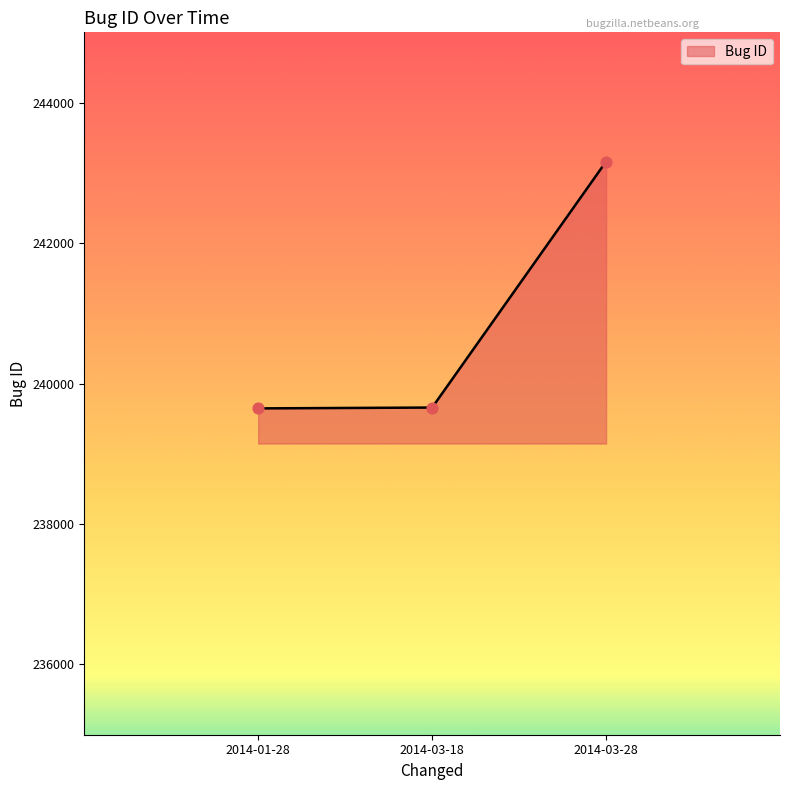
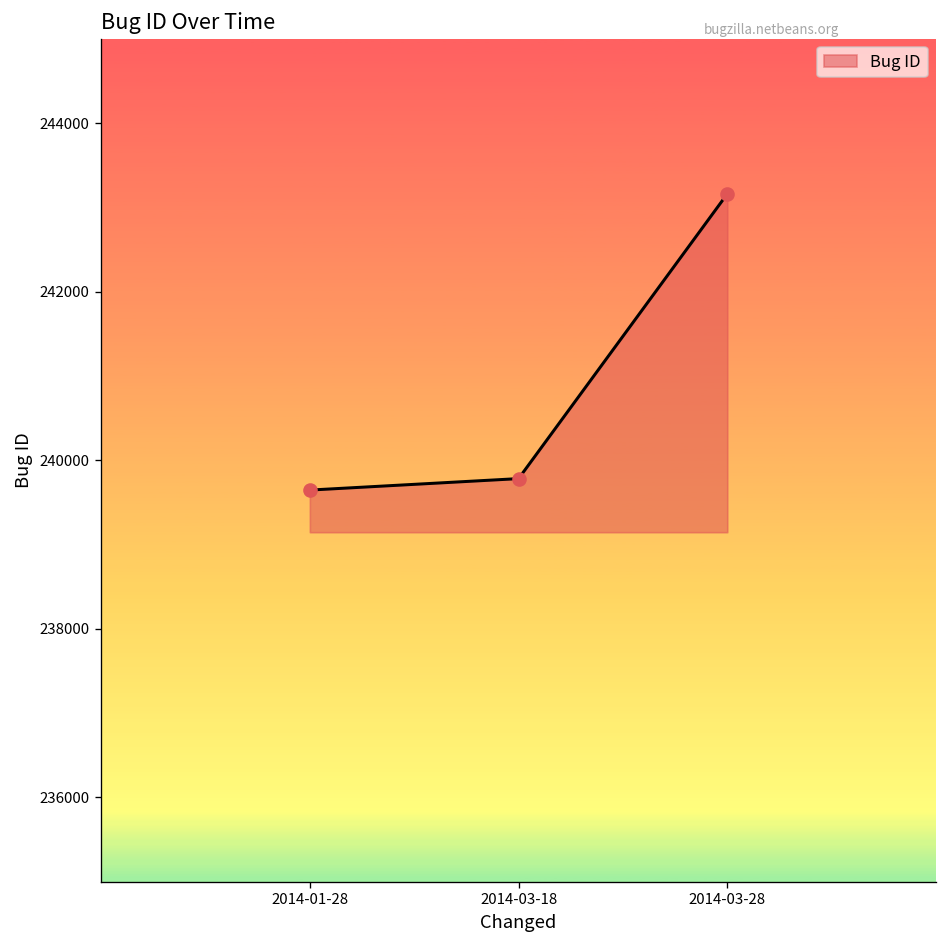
  {
    "2014-01-28": 239600,
-   "2014-03-18": 239700,
+   "2014-03-18": 239800,
    "2014-03-28": 243200
  }
